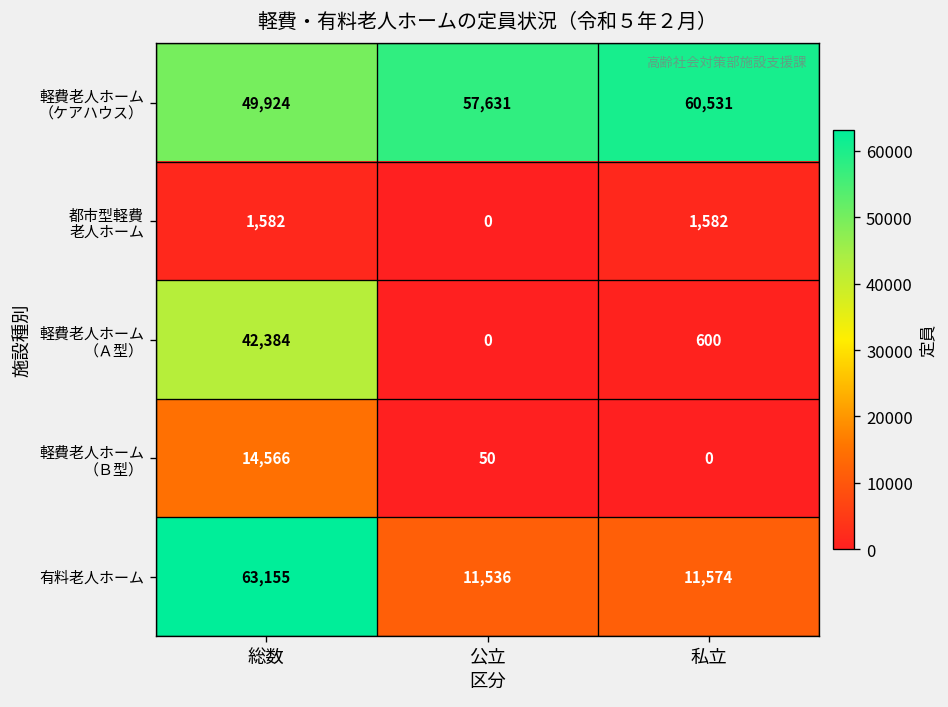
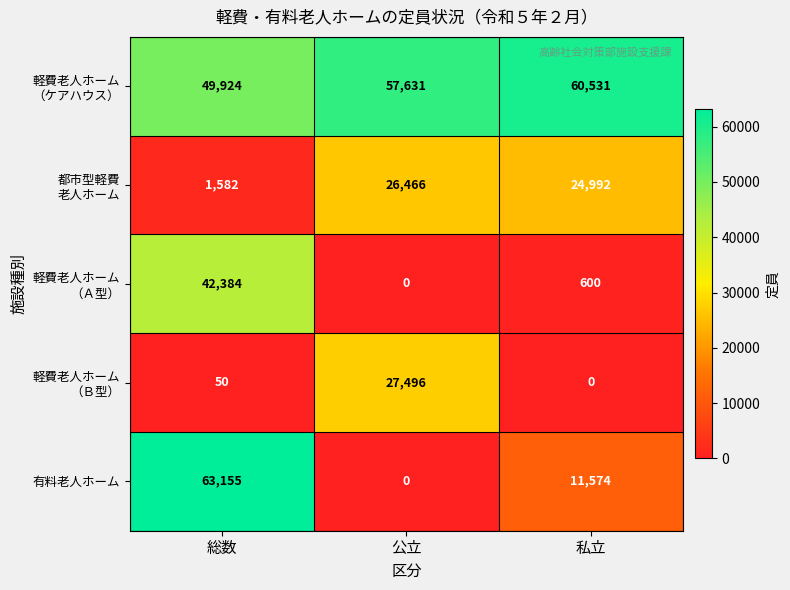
  {
    "軽費老人ホーム （ケアハウス）": {
      "総数": "49,924",
      "公立": "57,631"
    },
    "都市型軽費 老人ホーム": {
      "総数": "1,582",
-     "公立": "0",
-     "私立": "1,582"
+     "公立": "26,466",
+     "私立": "24,992"
    },
    "軽費老人ホーム （Ａ型）": {
      "総数": "42,384",
      "公立": "0",
      "私立": "600"
    },
    "軽費老人ホーム （Ｂ型）": {
-     "総数": "14,566",
-     "公立": "50",
+     "総数": "50",
+     "公立": "27,496",
      "私立": "0"
    },
    "有料老人ホーム": {
      "総数": "63,155",
-     "公立": "11,536",
+     "公立": "0",
      "私立": "11,574"
    }
  }
